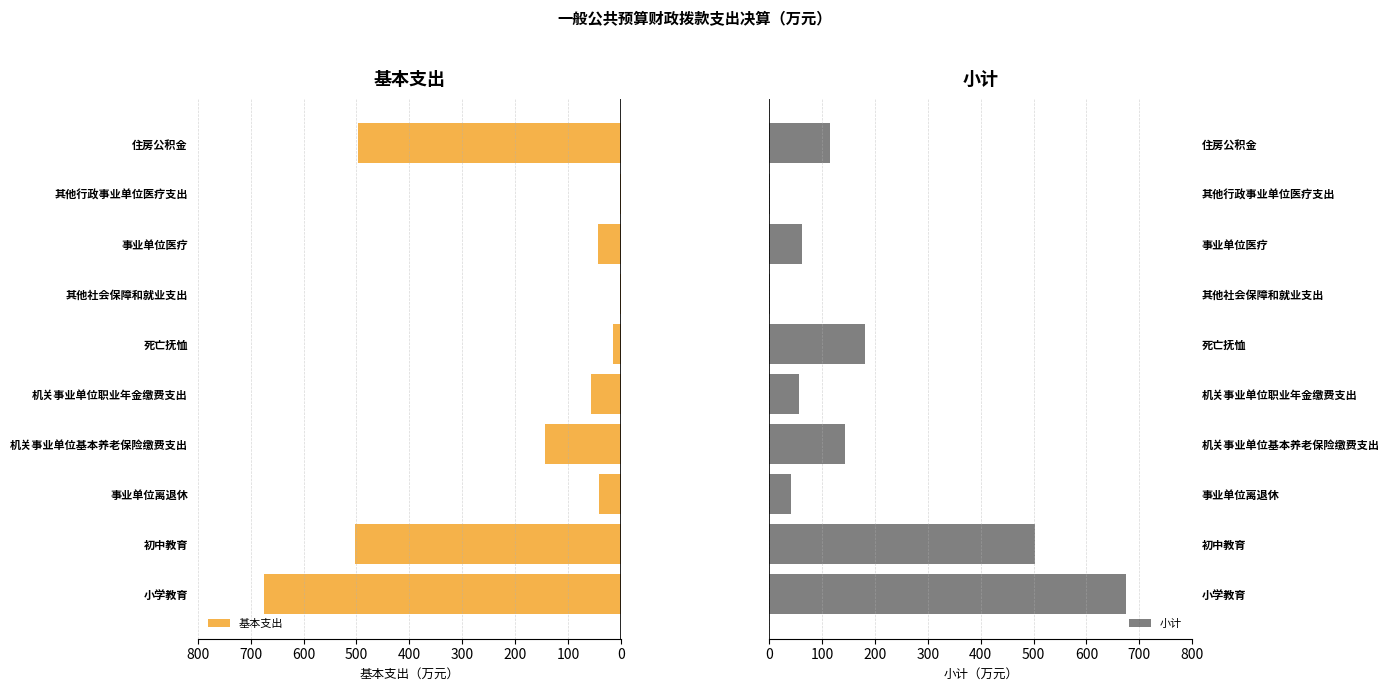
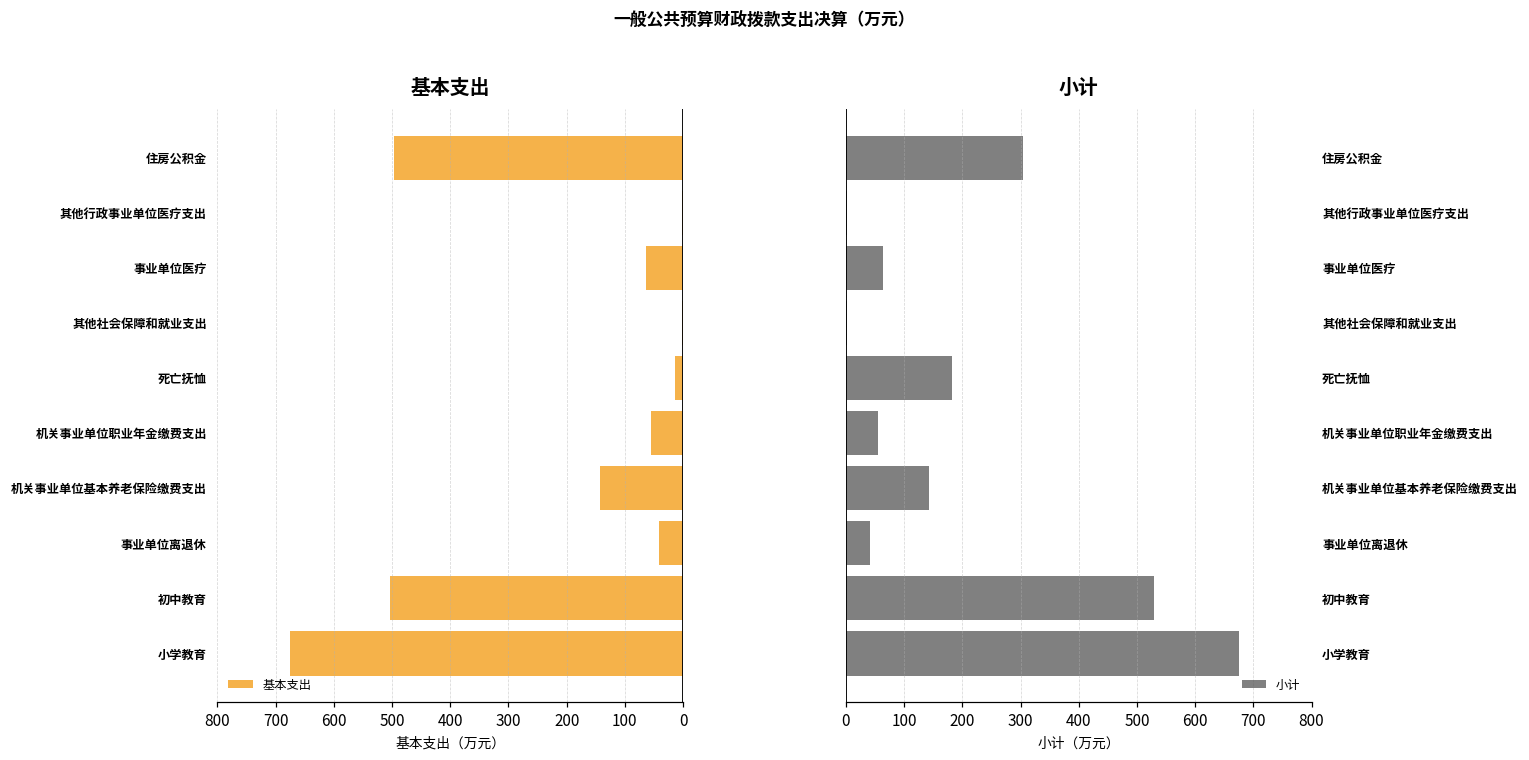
  {
    "基本支出": {
      "住房公积金": 500,
-     "事业单位医疗": 40,
+     "事业单位医疗": 60,
      "死亡抚恤": 10,
      "机关事业单位职业年金缴费支出": 60,
      "机关事业单位基本养老保险缴费支出": 140,
      "事业单位离退休": 40,
      "初中教育": 500,
      "小学教育": 670
    },
    "小计": {
-     "住房公积金": 120,
+     "住房公积金": 300,
      "事业单位医疗": 60,
      "死亡抚恤": 180,
      "机关事业单位职业年金缴费支出": 60,
      "机关事业单位基本养老保险缴费支出": 140,
      "事业单位离退休": 40,
-     "初中教育": 500,
+     "初中教育": 530,
      "小学教育": 670
    }
  }
